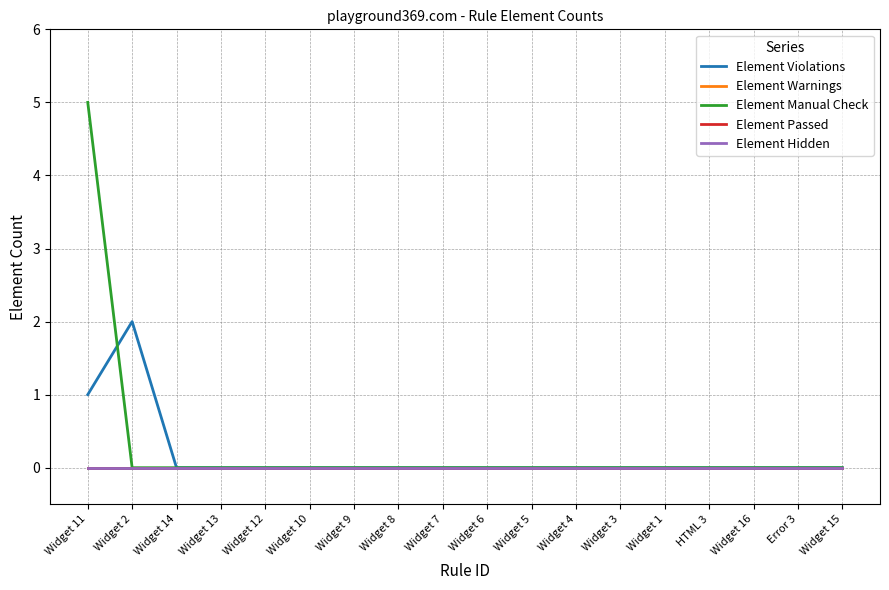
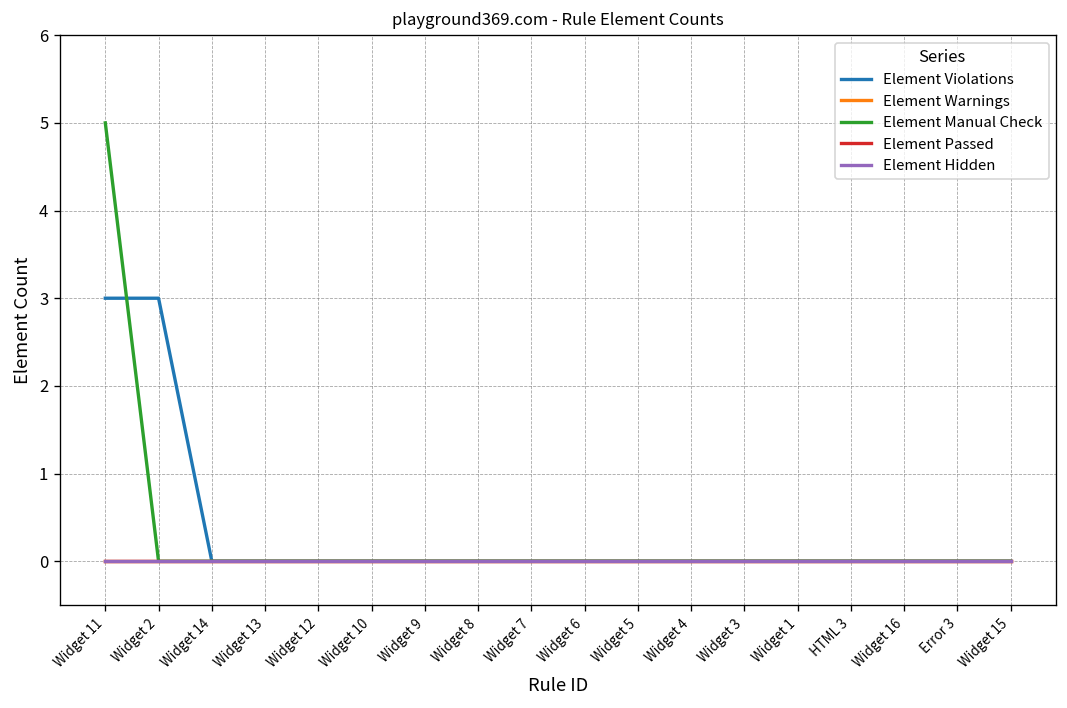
  {
    "Element Violations": {
-     "Widget 11": 1,
-     "Widget 2": 2
+     "Widget 11": 3,
+     "Widget 2": 3
    },
    "Element Hidden": {
      "Widget 11": 0
    },
    "Element Manual Check": {
      "Widget 11": 5
    }
  }
